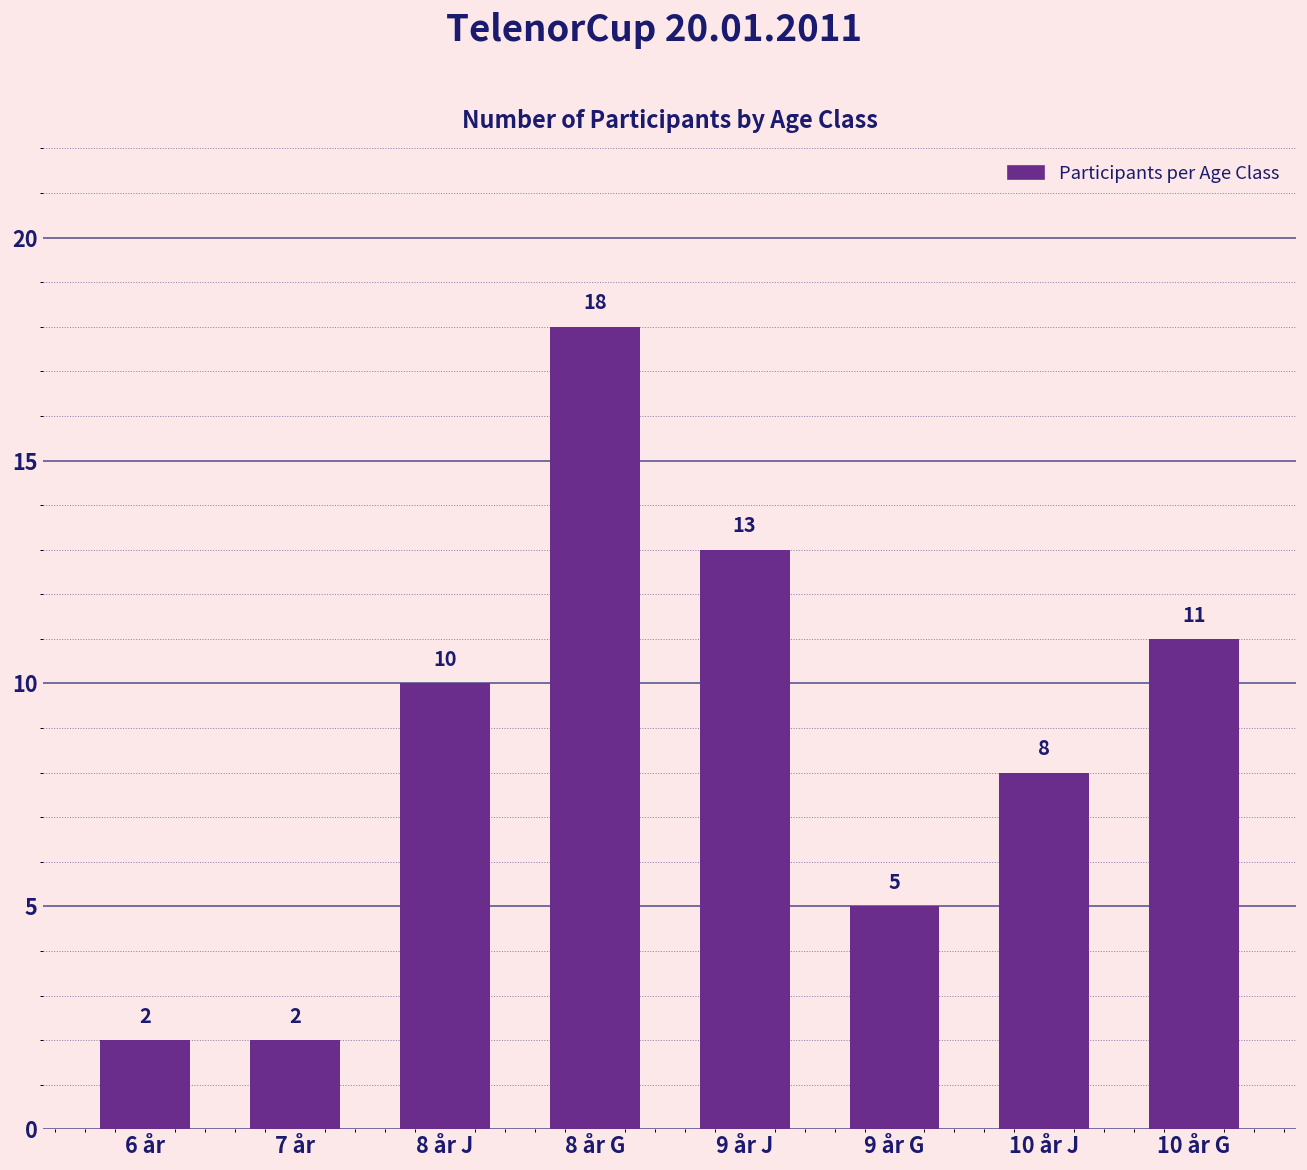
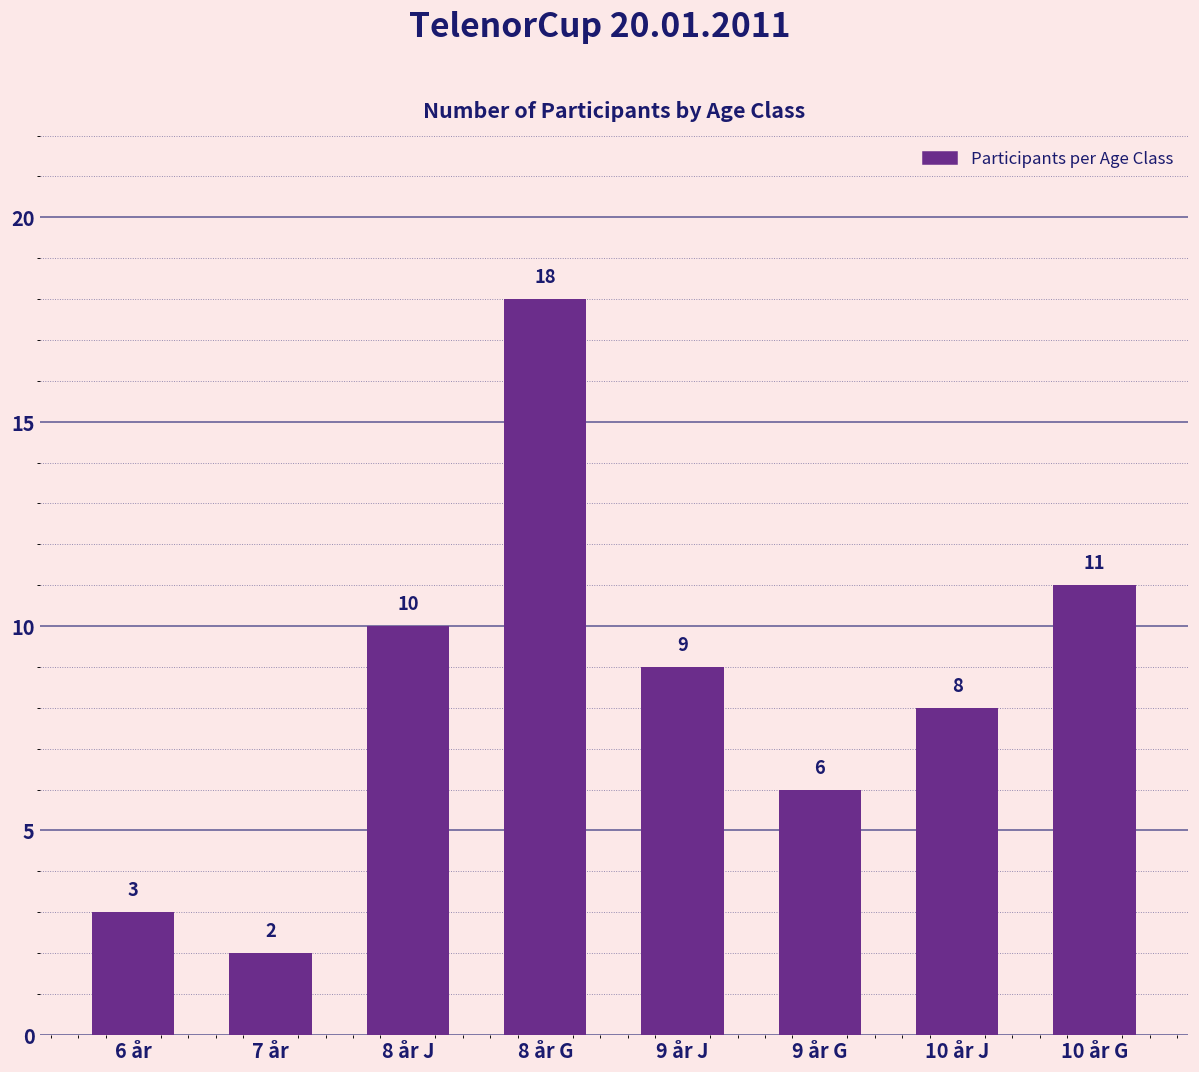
  {
-   "6 år": 2,
+   "6 år": 3,
    "7 år": 2,
    "8 år J": 10,
    "8 år G": 18,
-   "9 år J": 13,
-   "9 år G": 5,
+   "9 år J": 9,
+   "9 år G": 6,
    "10 år J": 8,
    "10 år G": 11
  }
